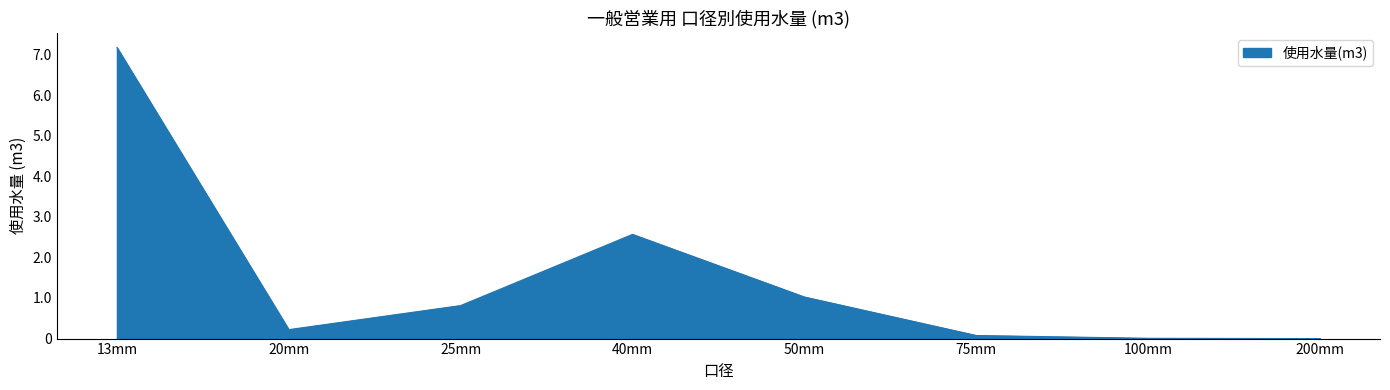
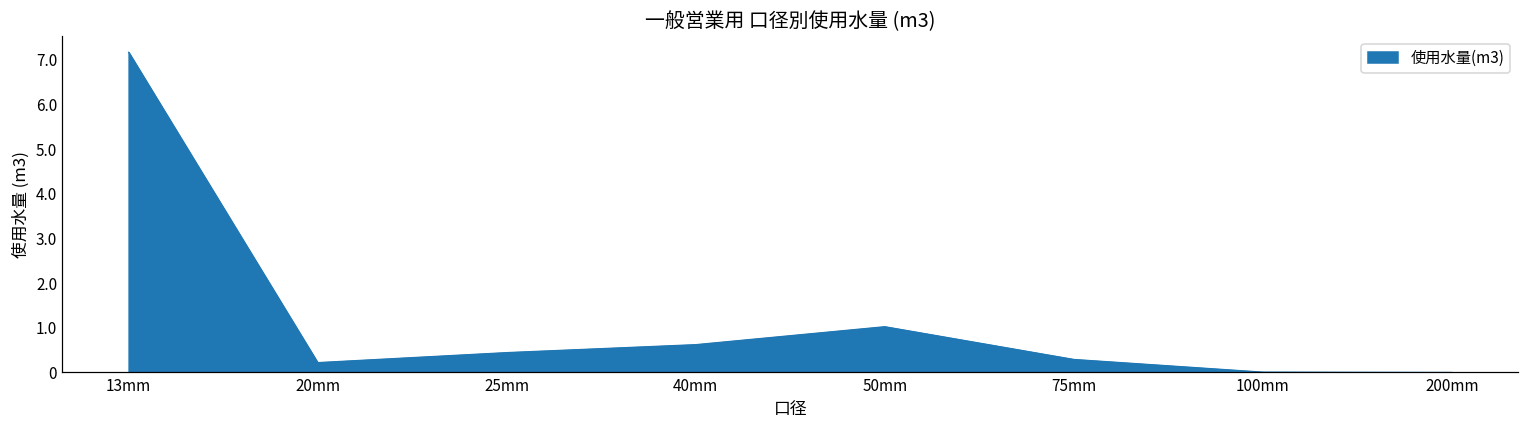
  {
    "13mm": 7.2,
    "20mm": 0.2,
-   "25mm": 0.8,
-   "40mm": 2.6,
+   "25mm": 0.4,
+   "40mm": 0.6,
    "50mm": 1.0,
-   "75mm": 0.1,
+   "75mm": 0.3,
    "100mm": 0.0,
    "200mm": 0.0
  }
